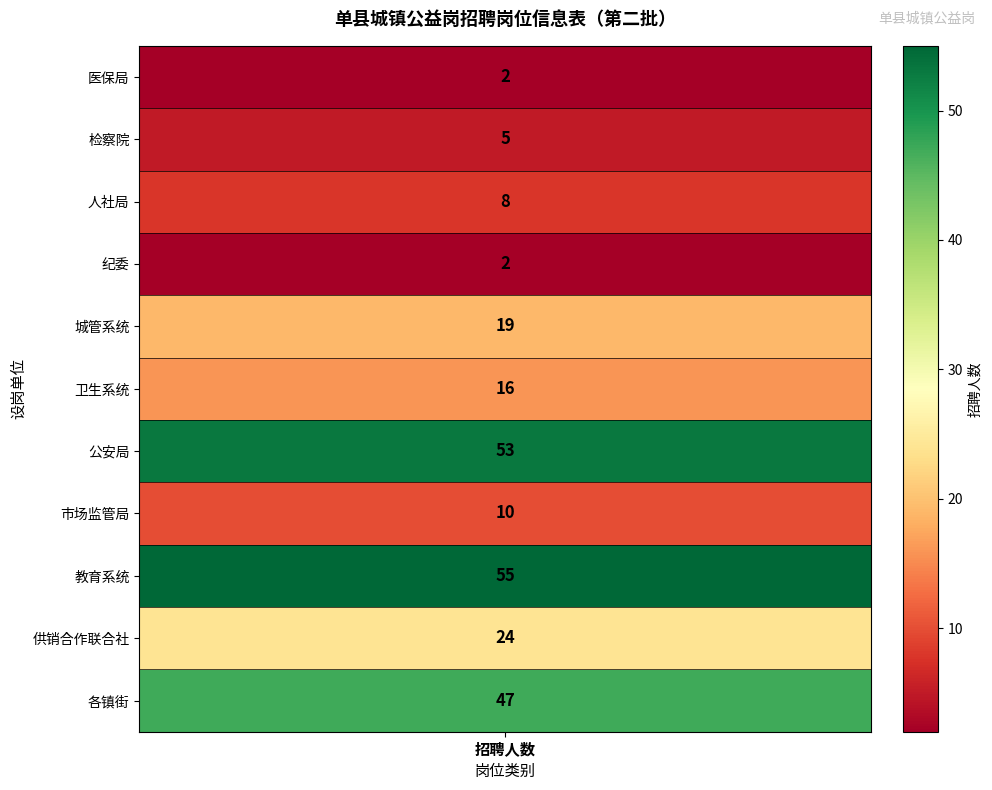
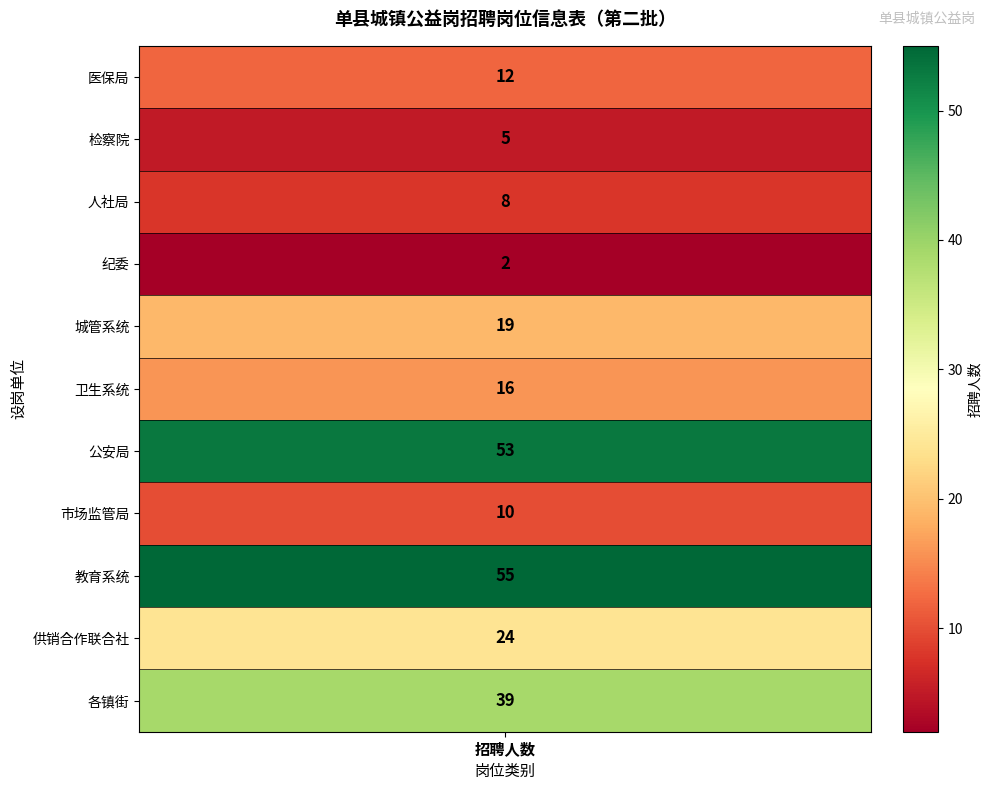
  {
    "医保局": {
-     "招聘人数": 2
+     "招聘人数": 12
    },
    "检察院": {
      "招聘人数": 5
    },
    "人社局": {
      "招聘人数": 8
    },
    "纪委": {
      "招聘人数": 2
    },
    "城管系统": {
      "招聘人数": 19
    },
    "卫生系统": {
      "招聘人数": 16
    },
    "公安局": {
      "招聘人数": 53
    },
    "市场监管局": {
      "招聘人数": 10
    },
    "教育系统": {
      "招聘人数": 55
    },
    "供销合作联合社": {
      "招聘人数": 24
    },
    "各镇街": {
-     "招聘人数": 47
+     "招聘人数": 39
    }
  }
